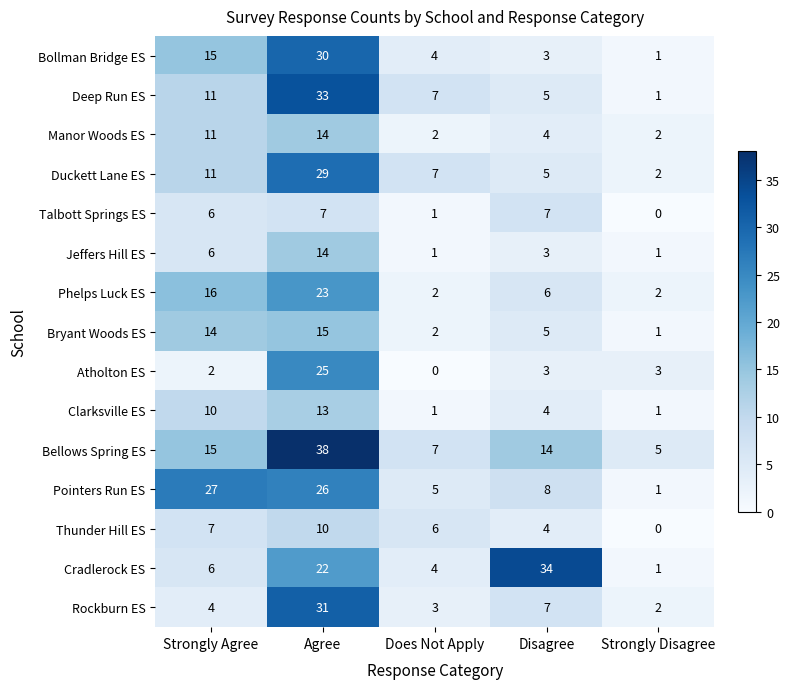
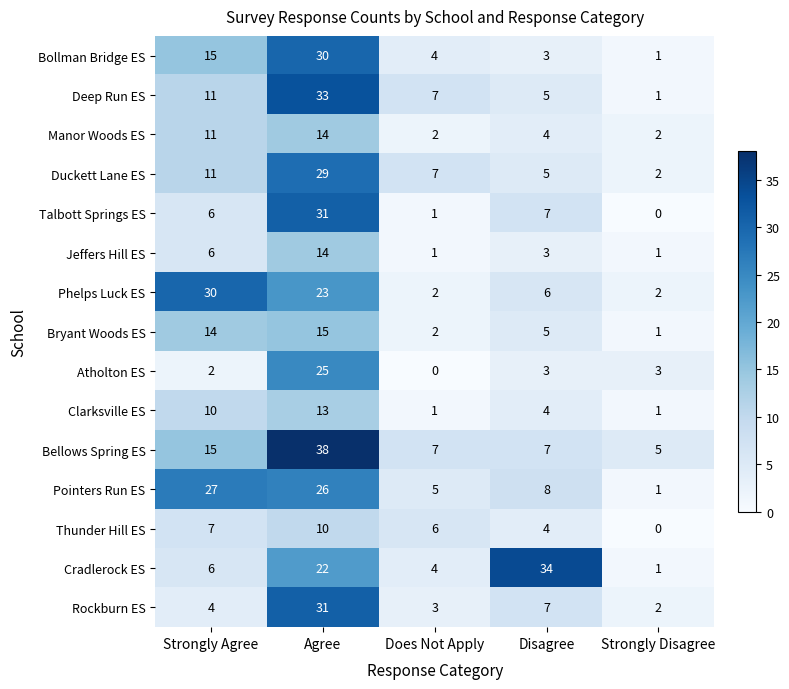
  {
    "Bollman Bridge ES": {
      "Strongly Agree": 15,
      "Agree": 30,
      "Does Not Apply": 4,
      "Disagree": 3,
      "Strongly Disagree": 1
    },
    "Deep Run ES": {
      "Strongly Agree": 11,
      "Agree": 33,
      "Does Not Apply": 7,
      "Disagree": 5,
      "Strongly Disagree": 1
    },
    "Manor Woods ES": {
      "Strongly Agree": 11,
      "Agree": 14,
      "Does Not Apply": 2,
      "Disagree": 4,
      "Strongly Disagree": 2
    },
    "Duckett Lane ES": {
      "Strongly Agree": 11,
      "Agree": 29,
      "Does Not Apply": 7,
      "Disagree": 5,
      "Strongly Disagree": 2
    },
    "Talbott Springs ES": {
      "Strongly Agree": 6,
-     "Agree": 7,
+     "Agree": 31,
      "Does Not Apply": 1,
      "Disagree": 7,
      "Strongly Disagree": 0
    },
    "Jeffers Hill ES": {
      "Strongly Agree": 6,
      "Agree": 14,
      "Does Not Apply": 1,
      "Disagree": 3,
      "Strongly Disagree": 1
    },
    "Phelps Luck ES": {
-     "Strongly Agree": 16,
+     "Strongly Agree": 30,
      "Agree": 23,
      "Does Not Apply": 2,
      "Disagree": 6,
      "Strongly Disagree": 2
    },
    "Bryant Woods ES": {
      "Strongly Agree": 14,
      "Agree": 15,
      "Does Not Apply": 2,
      "Disagree": 5,
      "Strongly Disagree": 1
    },
    "Atholton ES": {
      "Strongly Agree": 2,
      "Agree": 25,
      "Does Not Apply": 0,
      "Disagree": 3,
      "Strongly Disagree": 3
    },
    "Clarksville ES": {
      "Strongly Agree": 10,
      "Agree": 13,
      "Does Not Apply": 1,
      "Disagree": 4,
      "Strongly Disagree": 1
    },
    "Bellows Spring ES": {
      "Strongly Agree": 15,
      "Agree": 38,
      "Does Not Apply": 7,
-     "Disagree": 14,
+     "Disagree": 7,
      "Strongly Disagree": 5
    },
    "Pointers Run ES": {
      "Strongly Agree": 27,
      "Agree": 26,
      "Does Not Apply": 5,
      "Disagree": 8,
      "Strongly Disagree": 1
    },
    "Thunder Hill ES": {
      "Strongly Agree": 7,
      "Agree": 10,
      "Does Not Apply": 6,
      "Disagree": 4,
      "Strongly Disagree": 0
    },
    "Cradlerock ES": {
      "Strongly Agree": 6,
      "Agree": 22,
      "Does Not Apply": 4,
      "Disagree": 34,
      "Strongly Disagree": 1
    },
    "Rockburn ES": {
      "Strongly Agree": 4,
      "Agree": 31,
      "Does Not Apply": 3,
      "Disagree": 7,
      "Strongly Disagree": 2
    }
  }
